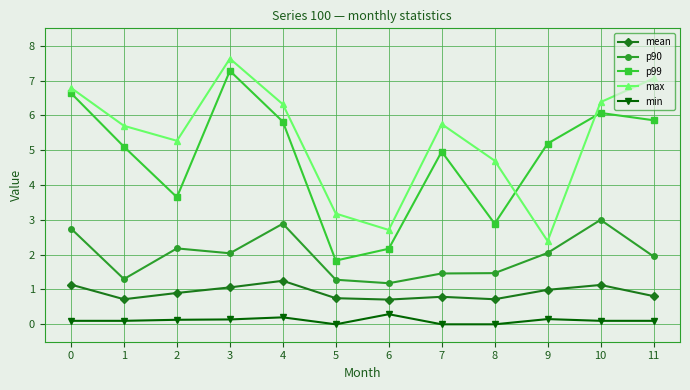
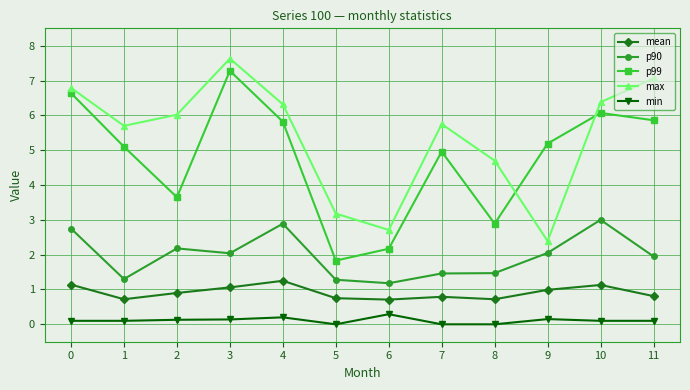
  {
    "max": {
      "0": 6.8,
      "1": 5.7,
-     "2": 5.3,
+     "2": 6.0,
      "3": 7.6,
      "4": 6.3,
      "5": 3.2,
      "6": 2.7,
      "7": 5.8,
      "8": 4.7,
      "9": 2.4,
      "10": 6.4
    }
  }
